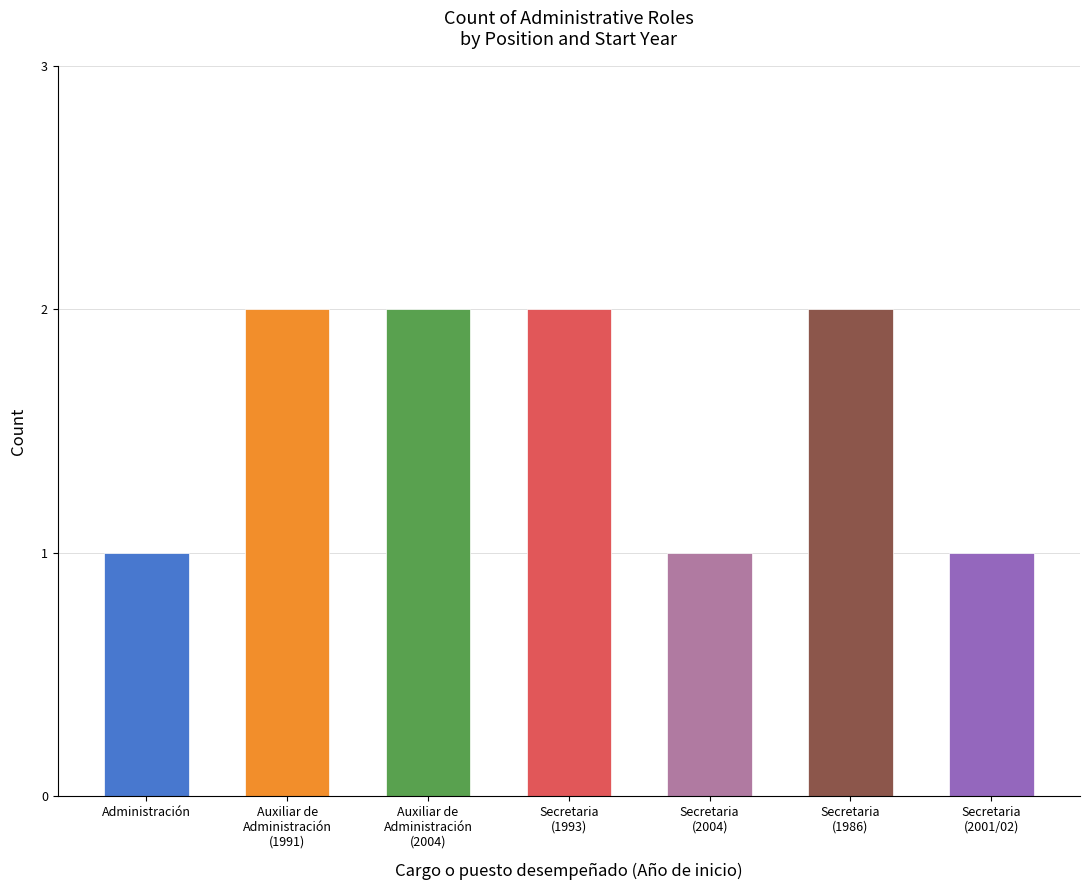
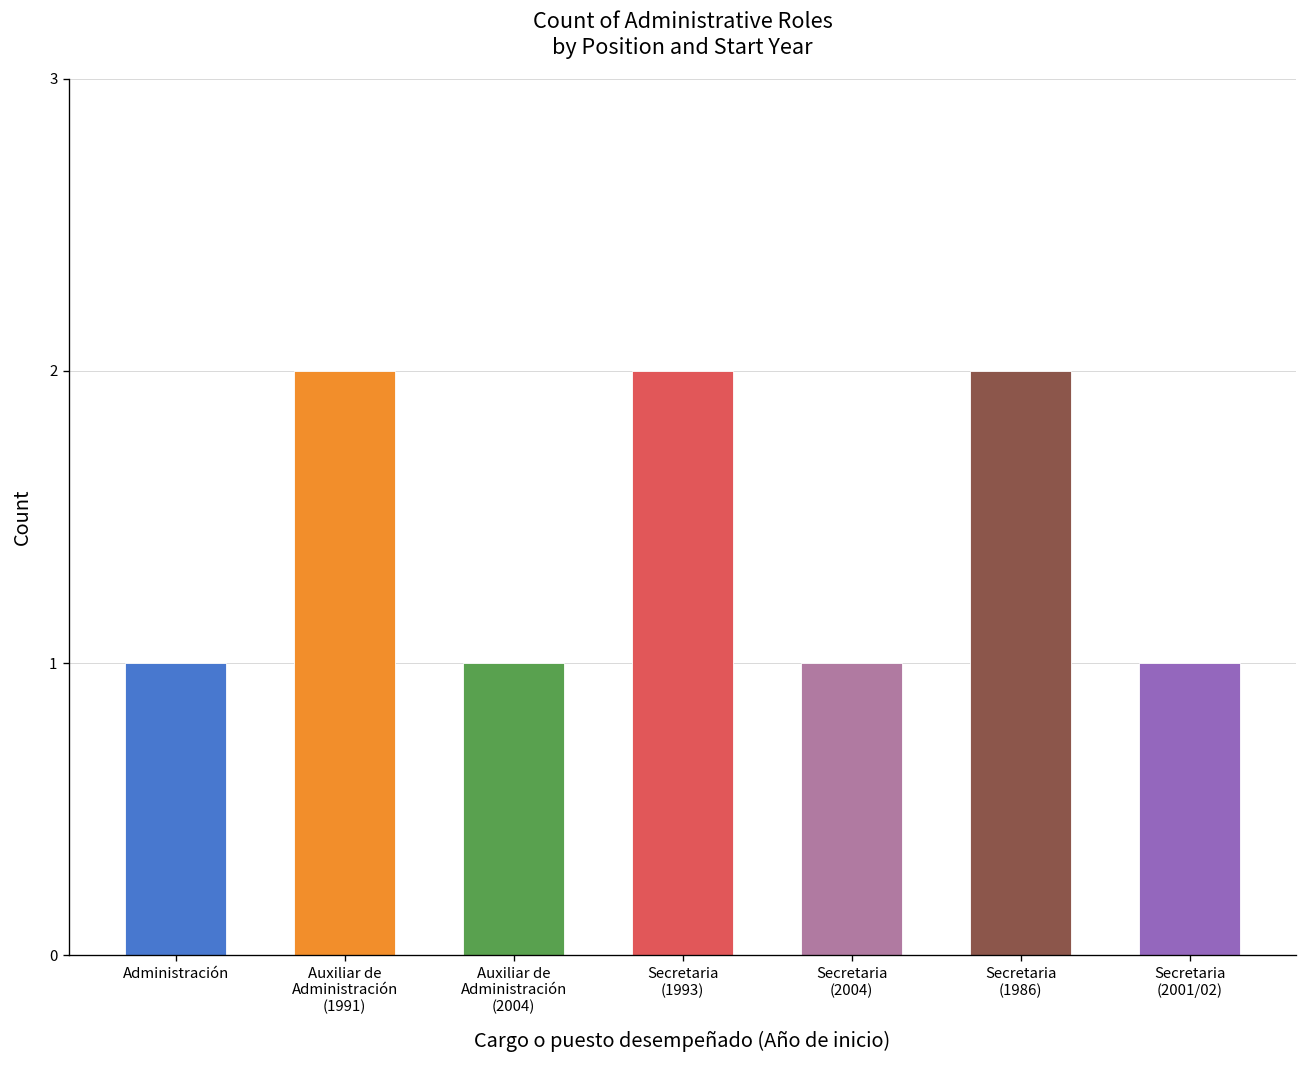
  {
    "Administración": 1,
    "Auxiliar de Administración (1991)": 2,
-   "Auxiliar de Administración (2004)": 2,
+   "Auxiliar de Administración (2004)": 1,
    "Secretaria (1993)": 2,
    "Secretaria (2004)": 1,
    "Secretaria (1986)": 2,
    "Secretaria (2001/02)": 1
  }
